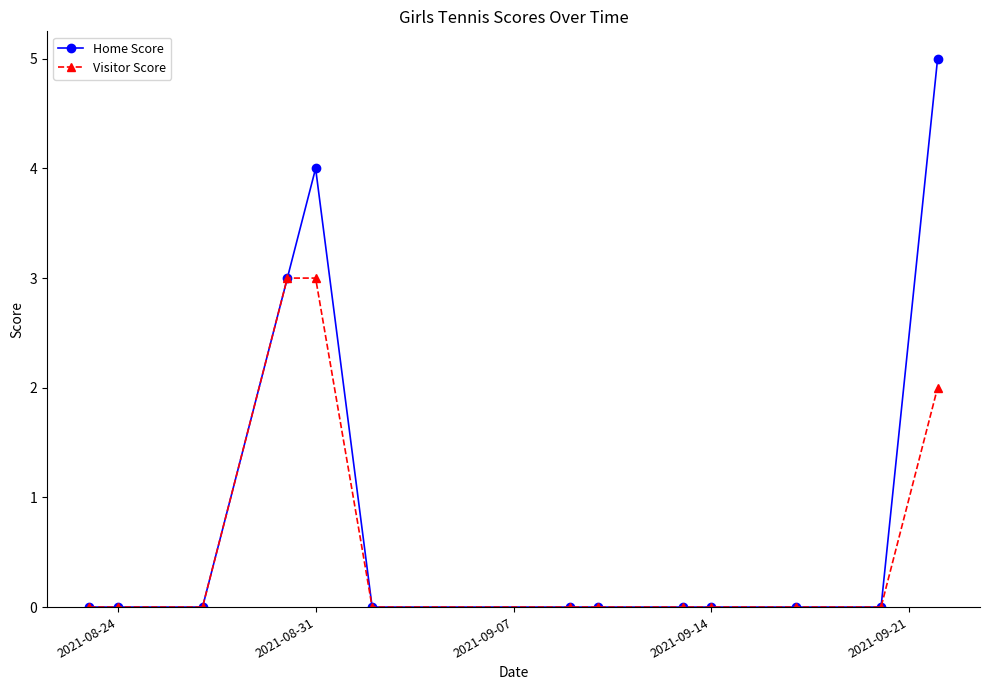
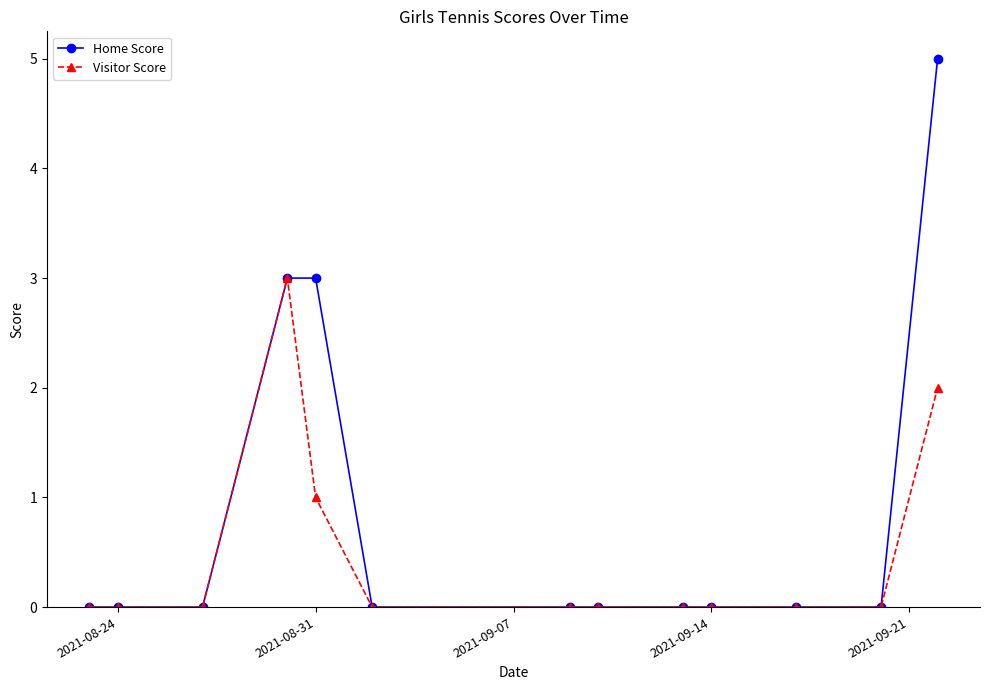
  {
    "Home Score": {
-     "2021-08-31": 4
+     "2021-08-31": 3
    },
    "Visitor Score": {
-     "2021-08-31": 3
+     "2021-08-31": 1
    }
  }
